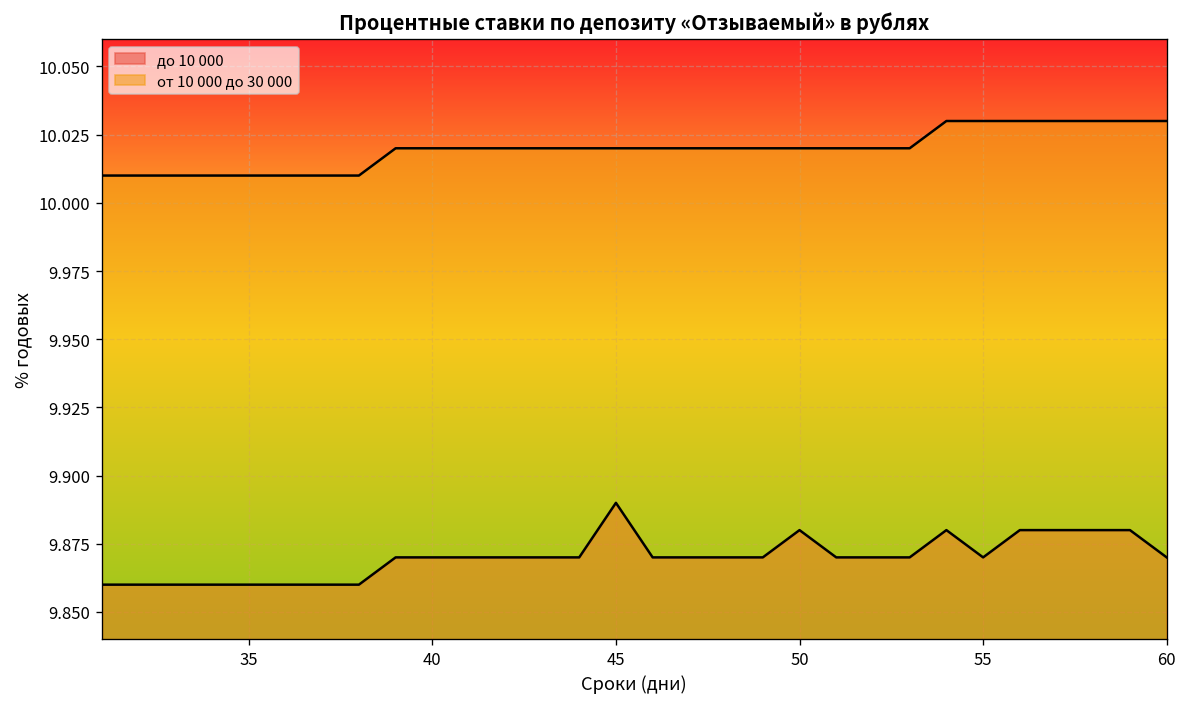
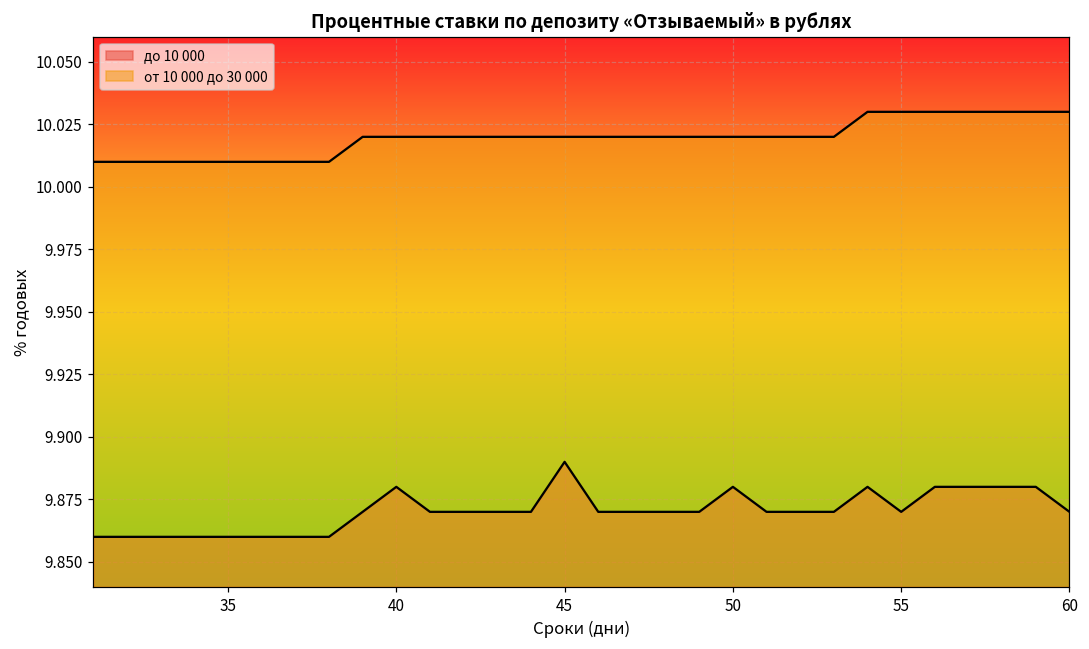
  {
    "до 10 000": {
      "35": 9.86,
-     "40": 9.87,
+     "40": 9.88,
      "45": 9.89,
      "50": 9.88,
      "55": 9.87,
      "60": 9.87
    },
    "от 10 000 до 30 000": {
      "35": 10.01,
      "40": 10.02,
      "45": 10.02,
      "50": 10.02,
      "55": 10.03,
      "60": 10.03
    }
  }
